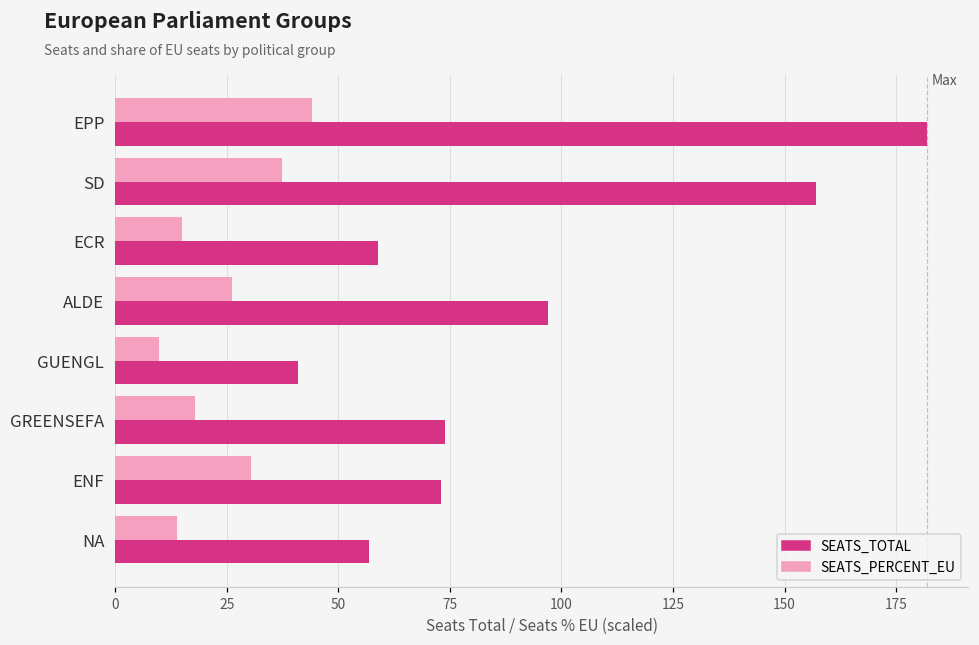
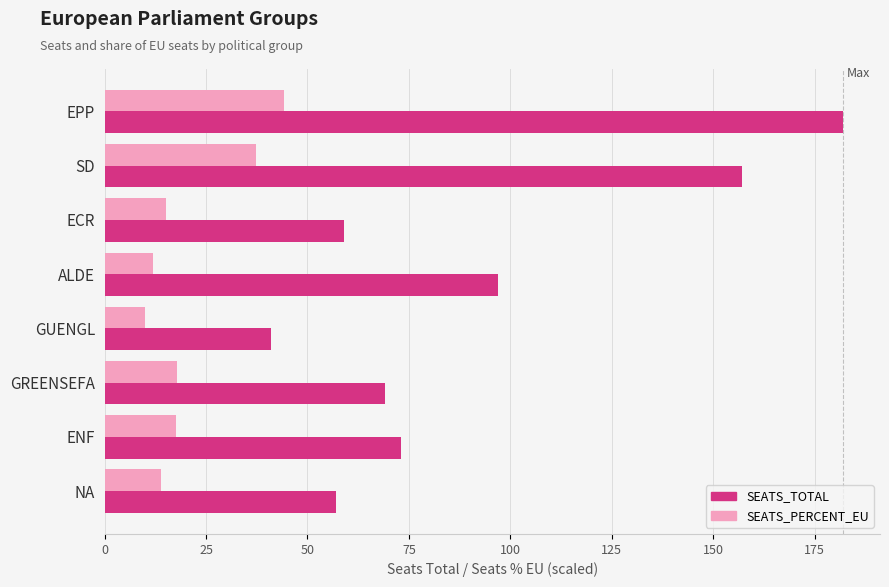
  {
    "SEATS_TOTAL": {
      "EPP": 182,
      "SD": 157,
      "ECR": 59,
      "ALDE": 97,
      "GUENGL": 41,
-     "GREENSEFA": 74,
+     "GREENSEFA": 69,
      "ENF": 73,
      "NA": 57
    },
    "SEATS_PERCENT_EU": {
      "EPP": 44,
      "SD": 37,
      "ECR": 15,
-     "ALDE": 26,
+     "ALDE": 12,
      "GUENGL": 10,
      "GREENSEFA": 18,
-     "ENF": 31,
+     "ENF": 18,
      "NA": 14
    }
  }
